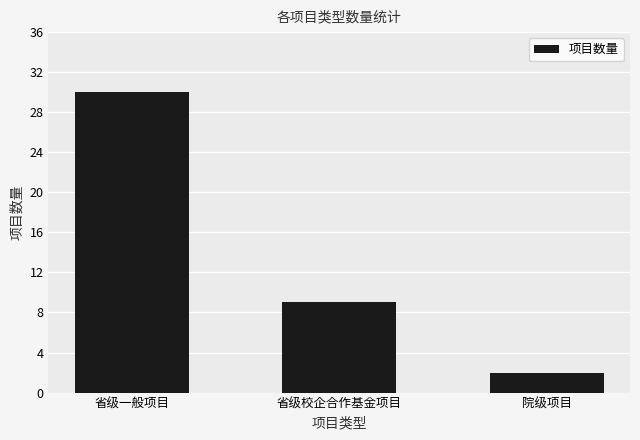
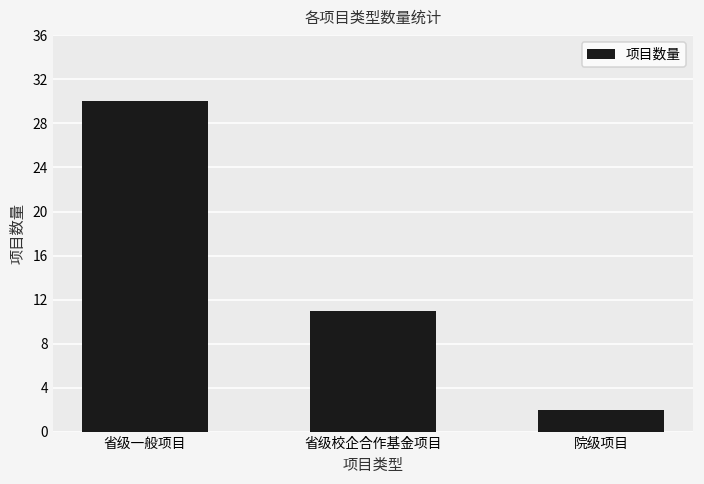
  {
    "省级一般项目": 30,
-   "省级校企合作基金项目": 9,
+   "省级校企合作基金项目": 11,
    "院级项目": 2
  }
